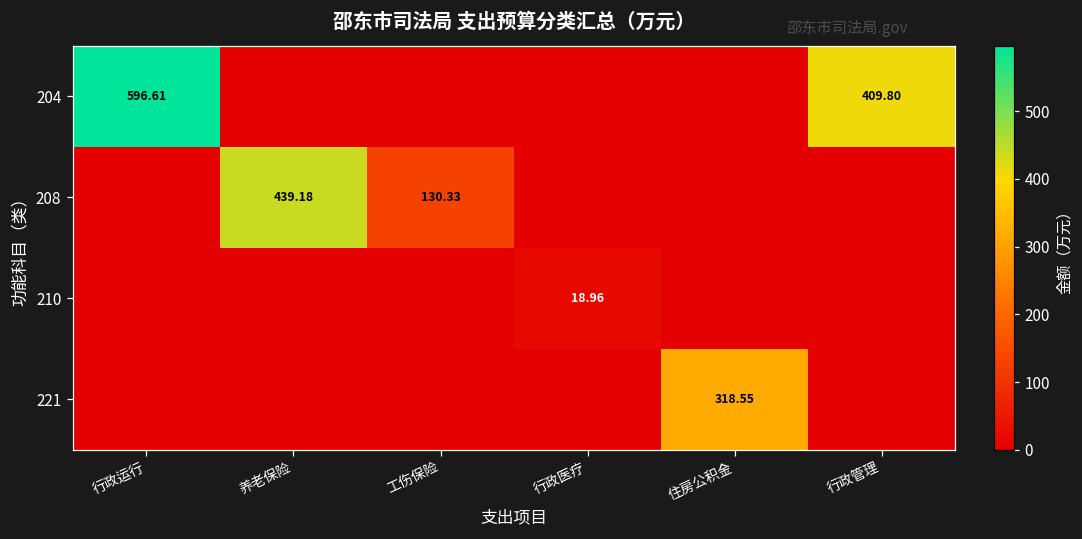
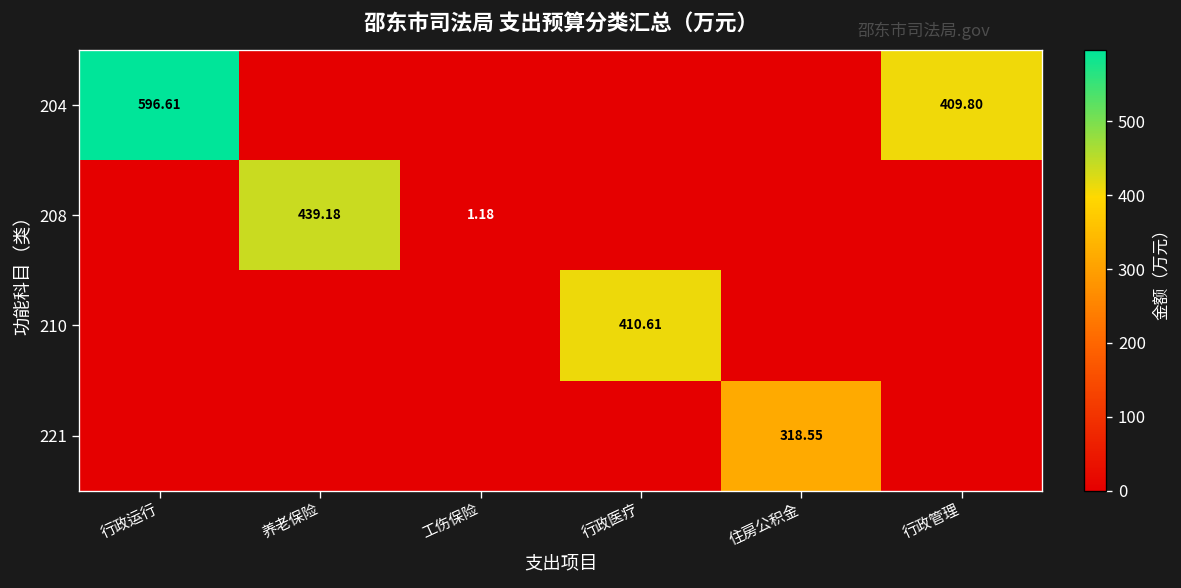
  {
    "204": {
      "行政运行": 596.61,
      "行政管理": 409.80
    },
    "208": {
      "养老保险": 439.18,
-     "工伤保险": 130.33
+     "工伤保险": 1.18
    },
    "210": {
-     "行政医疗": 18.96
+     "行政医疗": 410.61
    },
    "221": {
      "住房公积金": 318.55
    }
  }
